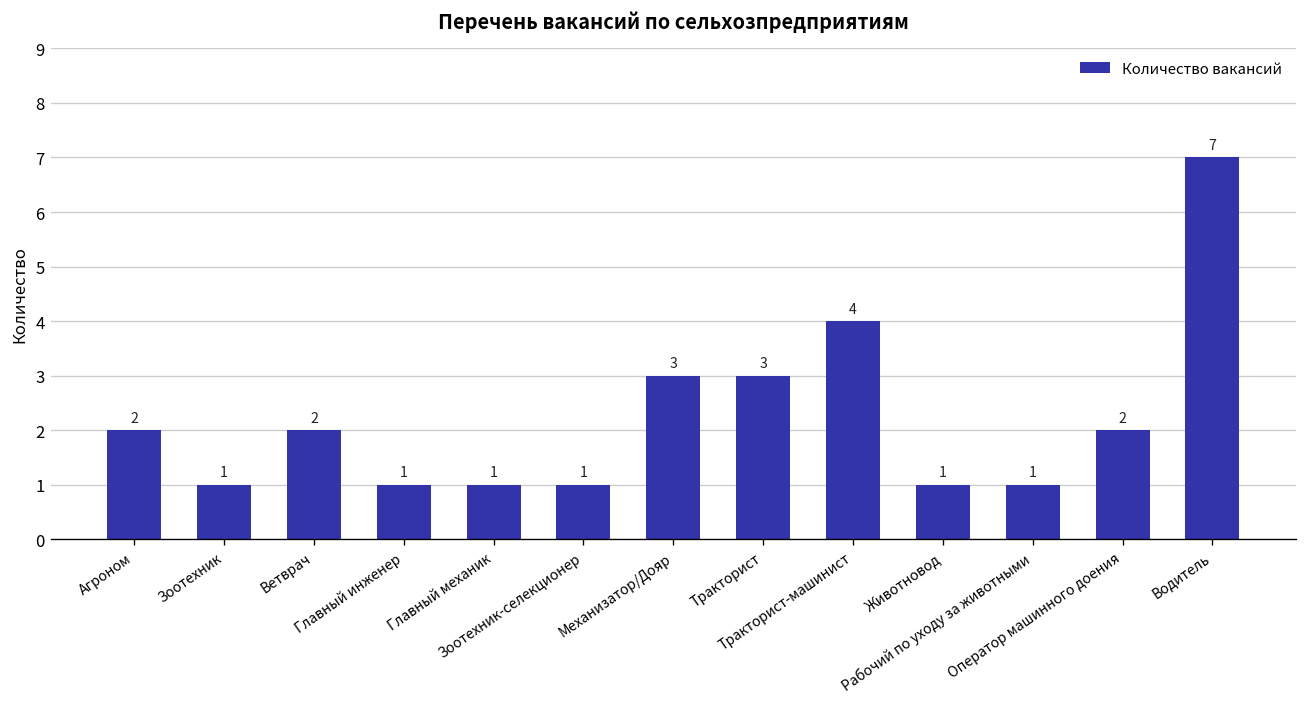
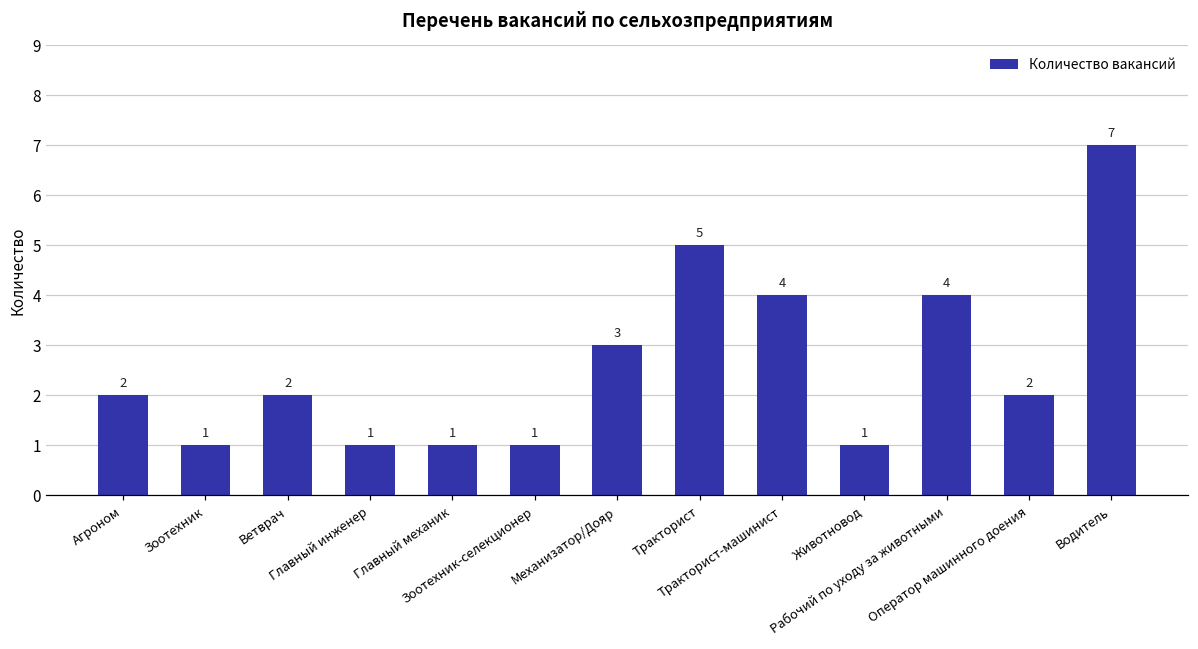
  {
    "Агроном": 2,
    "Зоотехник": 1,
    "Ветврач": 2,
    "Главный инженер": 1,
    "Главный механик": 1,
    "Зоотехник-селекционер": 1,
    "Механизатор/Дояр": 3,
-   "Тракторист": 3,
+   "Тракторист": 5,
    "Тракторист-машинист": 4,
    "Животновод": 1,
-   "Рабочий по уходу за животными": 1,
+   "Рабочий по уходу за животными": 4,
    "Оператор машинного доения": 2,
    "Водитель": 7
  }
